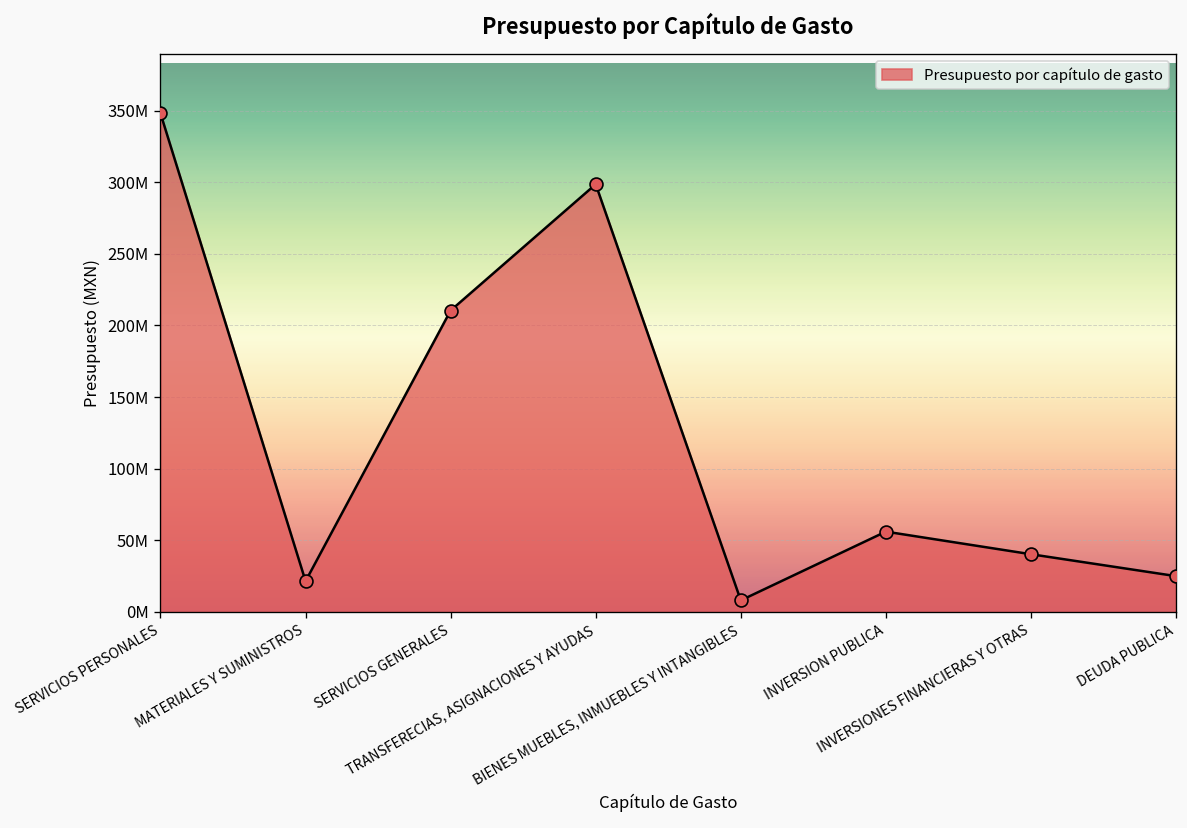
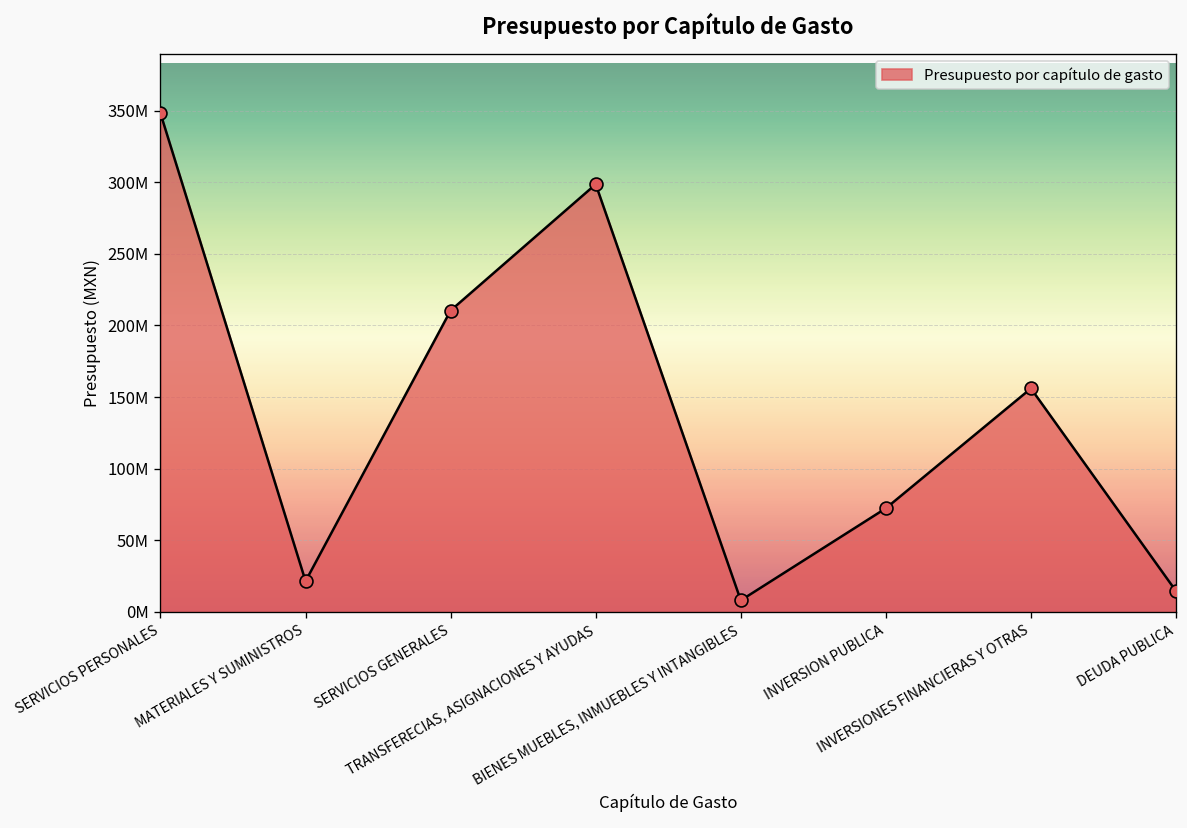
  {
    "SERVICIOS PERSONALES": 348000000,
    "MATERIALES Y SUMINISTROS": 21000000,
    "SERVICIOS GENERALES": 210000000,
    "TRANSFERECIAS, ASIGNACIONES Y AYUDAS": 299000000,
    "BIENES MUEBLES, INMUEBLES Y INTANGIBLES": 8000000,
-   "INVERSION PUBLICA": 56000000,
-   "INVERSIONES FINANCIERAS Y OTRAS": 40000000,
-   "DEUDA PUBLICA": 25000000
+   "INVERSION PUBLICA": 72000000,
+   "INVERSIONES FINANCIERAS Y OTRAS": 156000000,
+   "DEUDA PUBLICA": 15000000
  }
